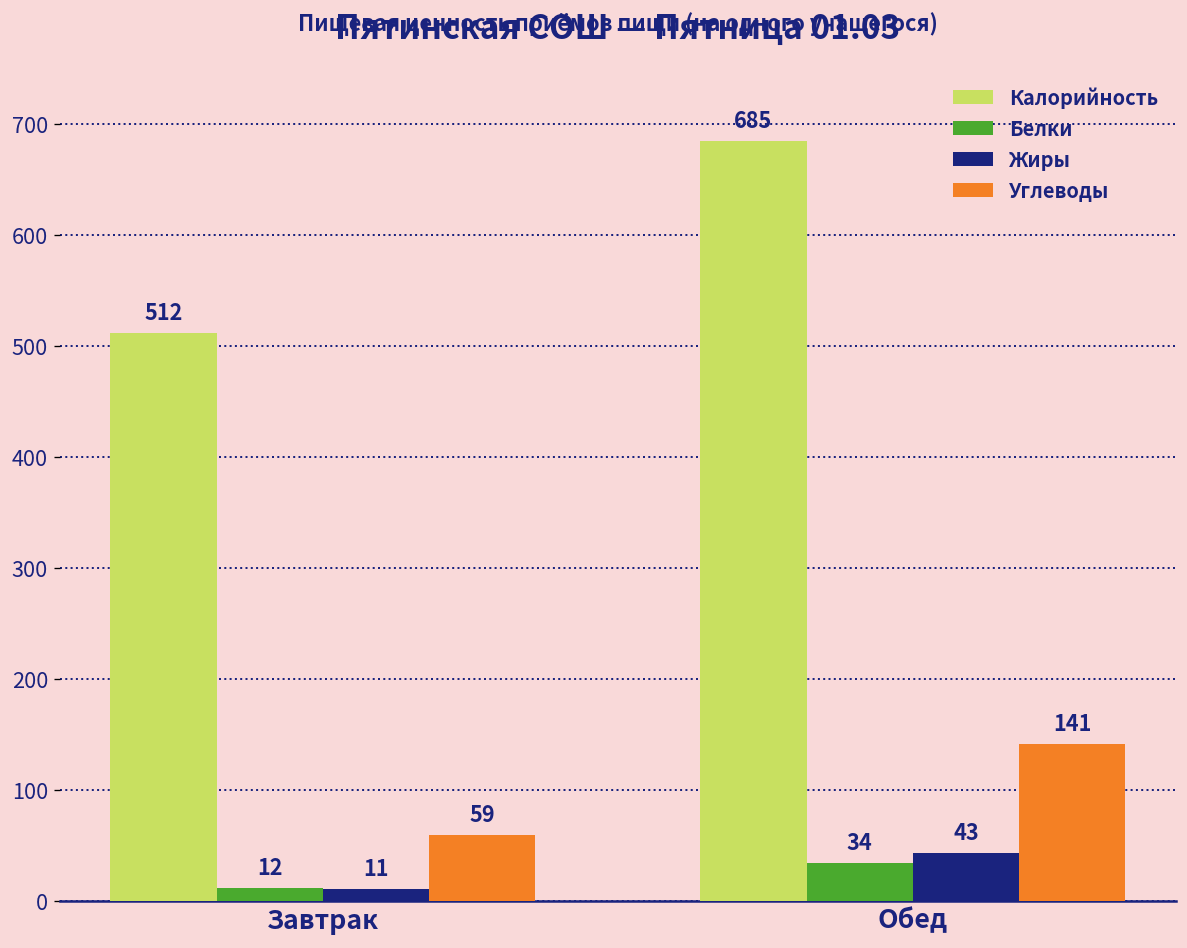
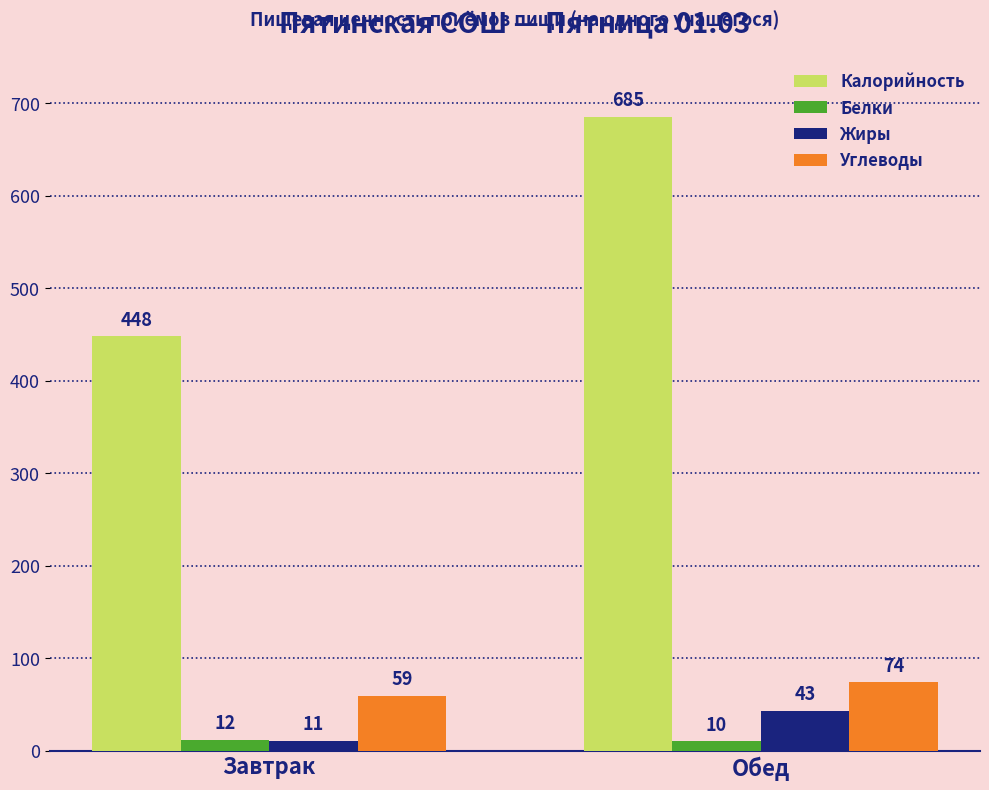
  {
    "Калорийность": {
-     "Завтрак": 512,
+     "Завтрак": 448,
      "Обед": 685
    },
    "Белки": {
      "Завтрак": 12,
-     "Обед": 34
+     "Обед": 10
    },
    "Жиры": {
      "Завтрак": 11,
      "Обед": 43
    },
    "Углеводы": {
      "Завтрак": 59,
-     "Обед": 141
+     "Обед": 74
    }
  }
